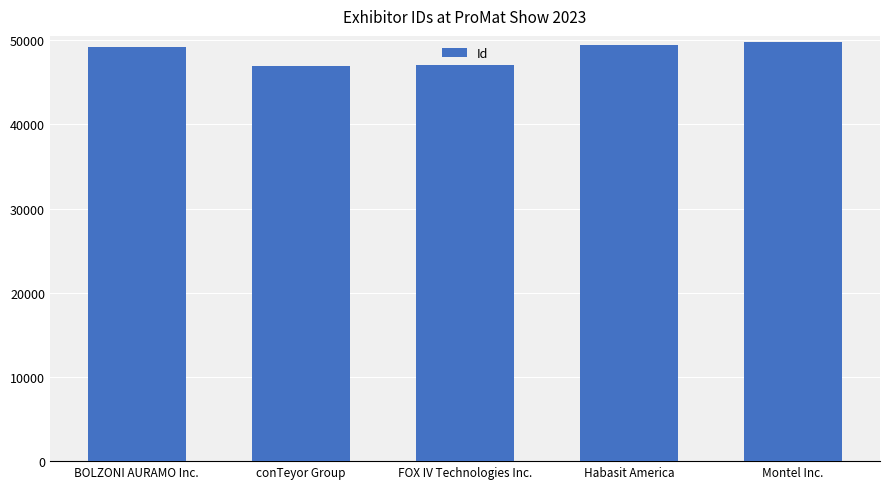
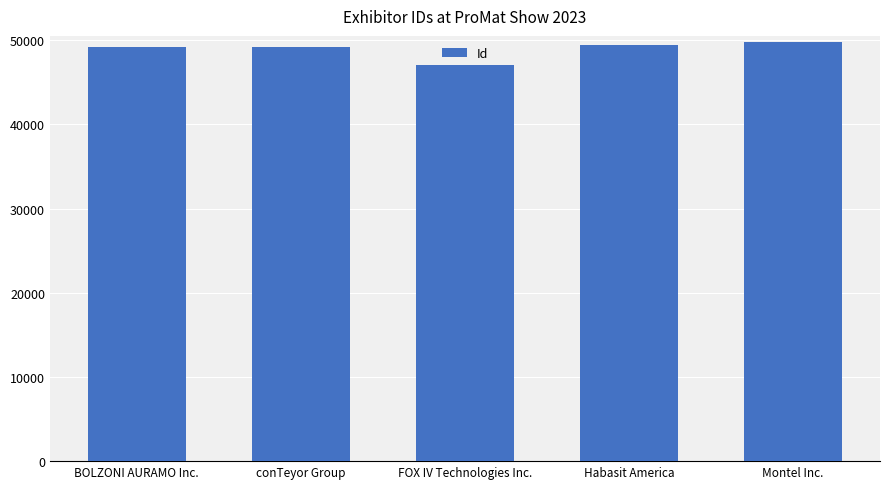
  {
    "BOLZONI AURAMO Inc.": 49000,
-   "conTeyor Group": 47000,
+   "conTeyor Group": 49000,
    "FOX IV Technologies Inc.": 47000,
    "Habasit America": 49000,
    "Montel Inc.": 50000
  }
